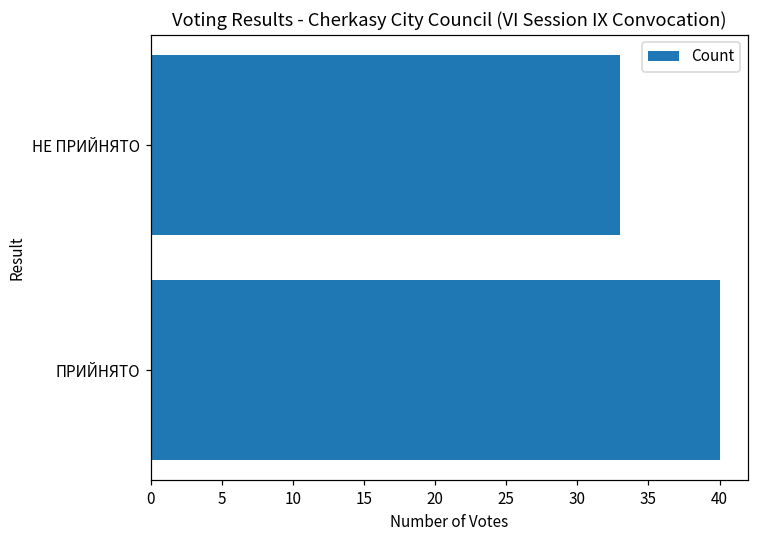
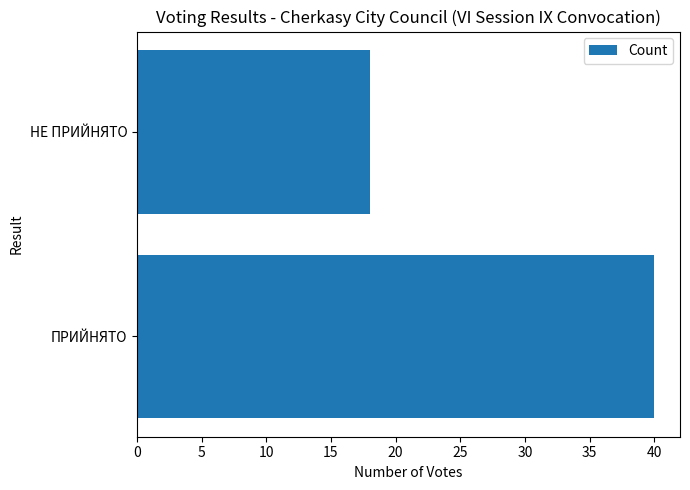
  {
-   "НЕ ПРИЙНЯТО": 33,
+   "НЕ ПРИЙНЯТО": 18,
    "ПРИЙНЯТО": 40
  }
